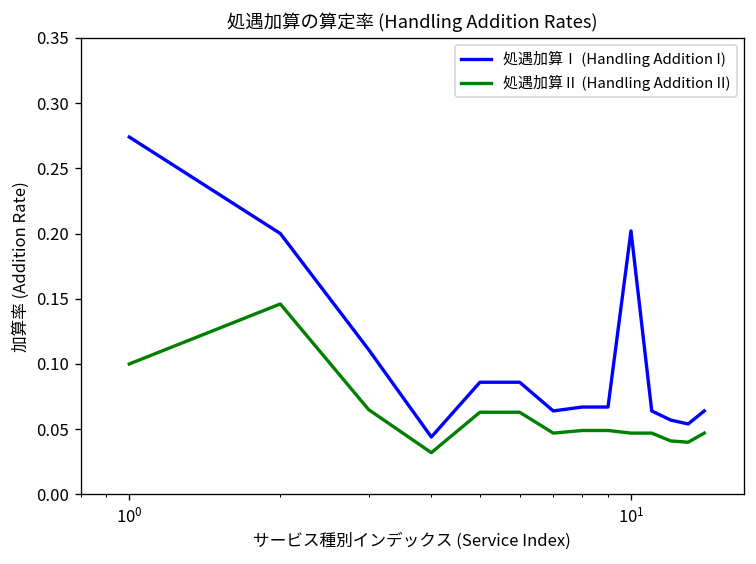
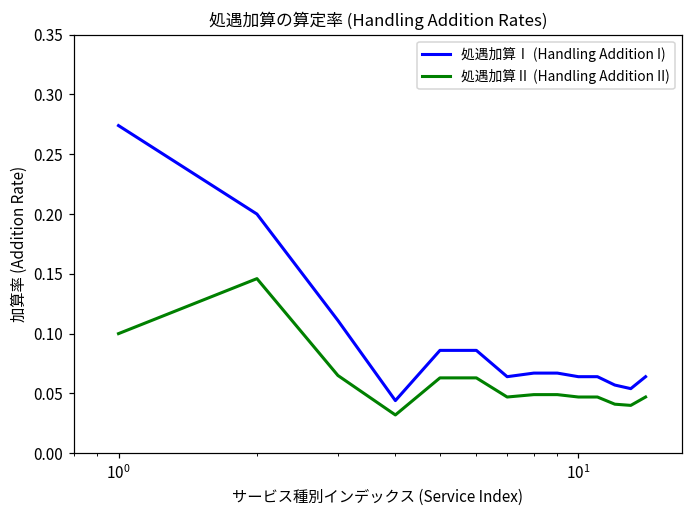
  {
    "処遇加算Ⅰ (Handling Addition I)": {
      "10^0": 0.274,
-     "10^1": 0.202
+     "10^1": 0.064
    },
    "処遇加算Ⅱ (Handling Addition II)": {
      "10^0": 0.100,
      "10^1": 0.047
    }
  }
